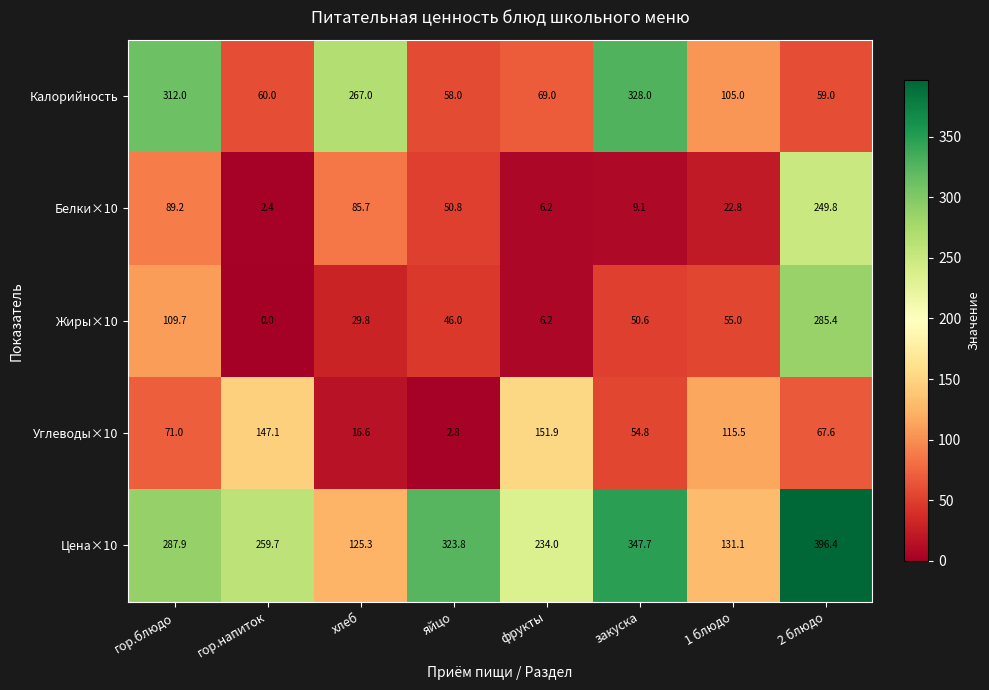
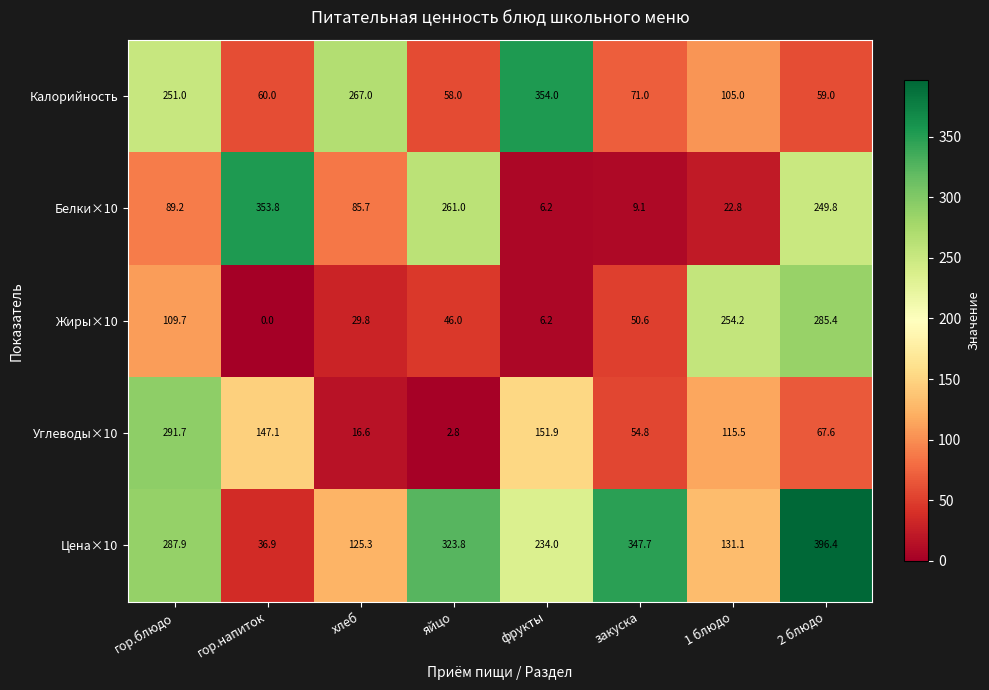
  {
    "Калорийность": {
-     "гор.блюдо": 312.0,
+     "гор.блюдо": 251.0,
      "гор.напиток": 60.0,
      "хлеб": 267.0,
      "яйцо": 58.0,
-     "фрукты": 69.0,
-     "закуска": 328.0,
+     "фрукты": 354.0,
+     "закуска": 71.0,
      "1 блюдо": 105.0,
      "2 блюдо": 59.0
    },
    "Белки×10": {
      "гор.блюдо": 89.2,
-     "гор.напиток": 2.4,
+     "гор.напиток": 353.8,
      "хлеб": 85.7,
-     "яйцо": 50.8,
+     "яйцо": 261.0,
      "фрукты": 6.2,
      "закуска": 9.1,
      "1 блюдо": 22.8,
      "2 блюдо": 249.8
    },
    "Жиры×10": {
      "гор.блюдо": 109.7,
      "гор.напиток": 0.0,
      "хлеб": 29.8,
      "яйцо": 46.0,
      "фрукты": 6.2,
      "закуска": 50.6,
-     "1 блюдо": 55.0,
+     "1 блюдо": 254.2,
      "2 блюдо": 285.4
    },
    "Углеводы×10": {
-     "гор.блюдо": 71.0,
+     "гор.блюдо": 291.7,
      "гор.напиток": 147.1,
      "хлеб": 16.6,
      "яйцо": 2.8,
      "фрукты": 151.9,
      "закуска": 54.8,
      "1 блюдо": 115.5,
      "2 блюдо": 67.6
    },
    "Цена×10": {
      "гор.блюдо": 287.9,
-     "гор.напиток": 259.7,
+     "гор.напиток": 36.9,
      "хлеб": 125.3,
      "яйцо": 323.8,
      "фрукты": 234.0,
      "закуска": 347.7,
      "1 блюдо": 131.1,
      "2 блюдо": 396.4
    }
  }
